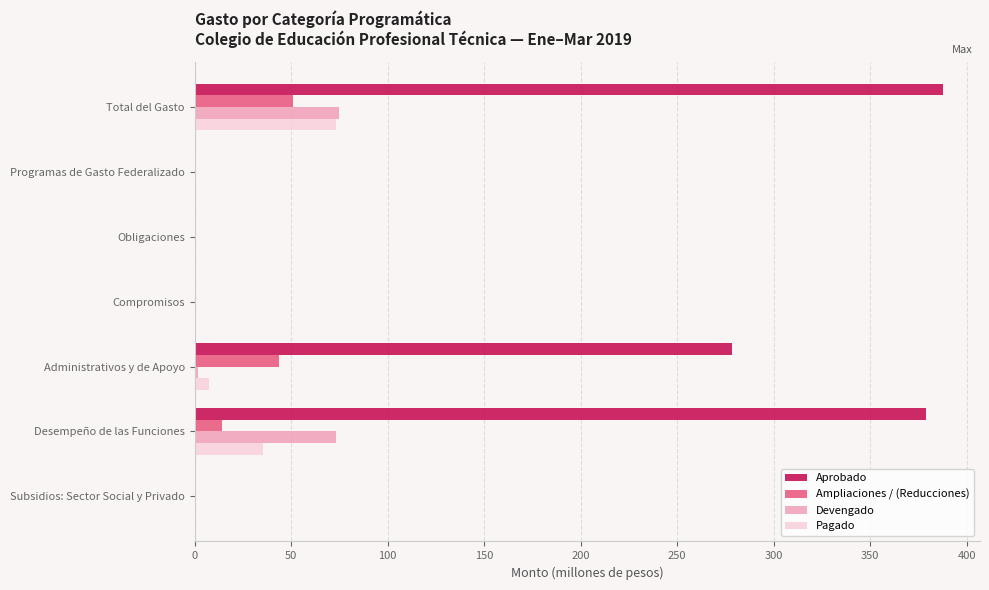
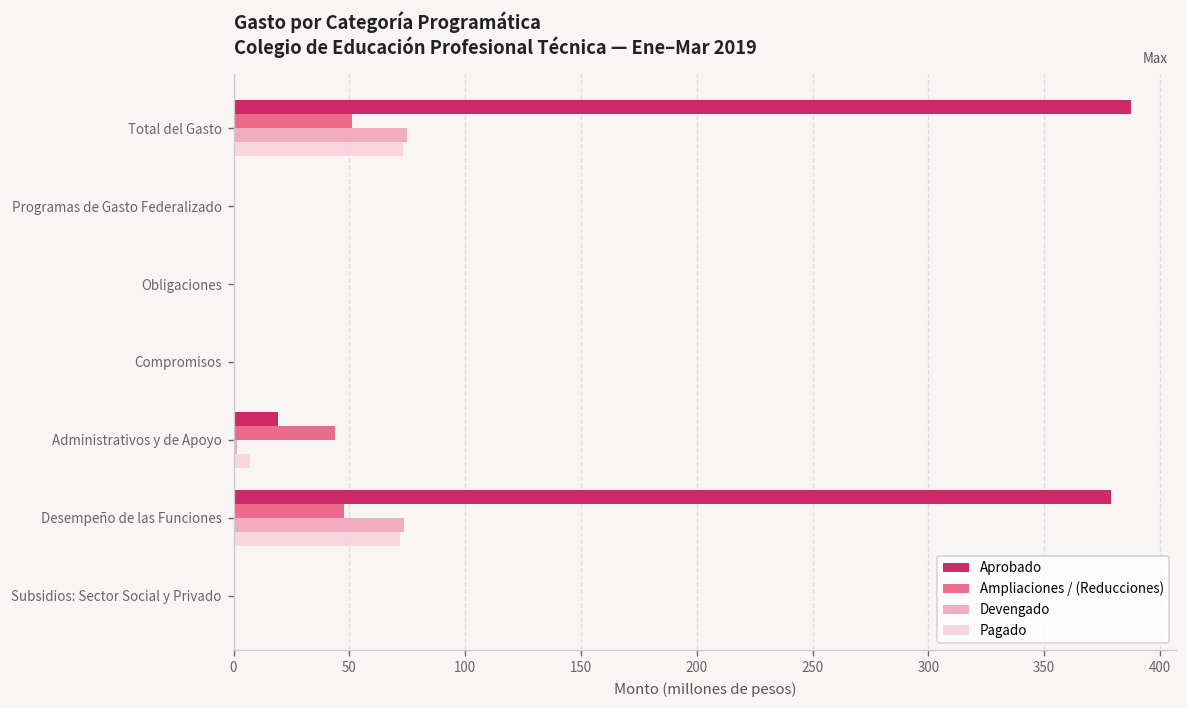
  {
    "Aprobado": {
      "Total del Gasto": 388,
      "Programas de Gasto Federalizado": 0,
      "Obligaciones": 0,
      "Compromisos": 0,
-     "Administrativos y de Apoyo": 278,
+     "Administrativos y de Apoyo": 19,
      "Desempeño de las Funciones": 379,
      "Subsidios: Sector Social y Privado": 0
    },
    "Ampliaciones / (Reducciones)": {
      "Total del Gasto": 51,
      "Programas de Gasto Federalizado": 0,
      "Obligaciones": 0,
      "Compromisos": 0,
      "Administrativos y de Apoyo": 44,
-     "Desempeño de las Funciones": 14,
+     "Desempeño de las Funciones": 48,
      "Subsidios: Sector Social y Privado": 0
    },
    "Devengado": {
      "Total del Gasto": 75,
      "Programas de Gasto Federalizado": 0,
      "Obligaciones": 0,
      "Compromisos": 0,
      "Administrativos y de Apoyo": 2,
      "Desempeño de las Funciones": 73,
      "Subsidios: Sector Social y Privado": 0
    },
    "Pagado": {
      "Total del Gasto": 73,
      "Programas de Gasto Federalizado": 0,
      "Obligaciones": 0,
      "Compromisos": 0,
      "Administrativos y de Apoyo": 7,
-     "Desempeño de las Funciones": 35,
+     "Desempeño de las Funciones": 72,
      "Subsidios: Sector Social y Privado": 0
    }
  }
